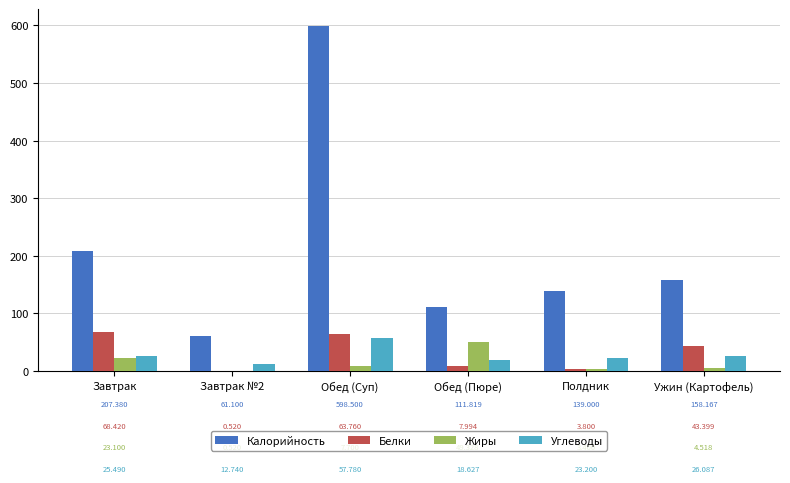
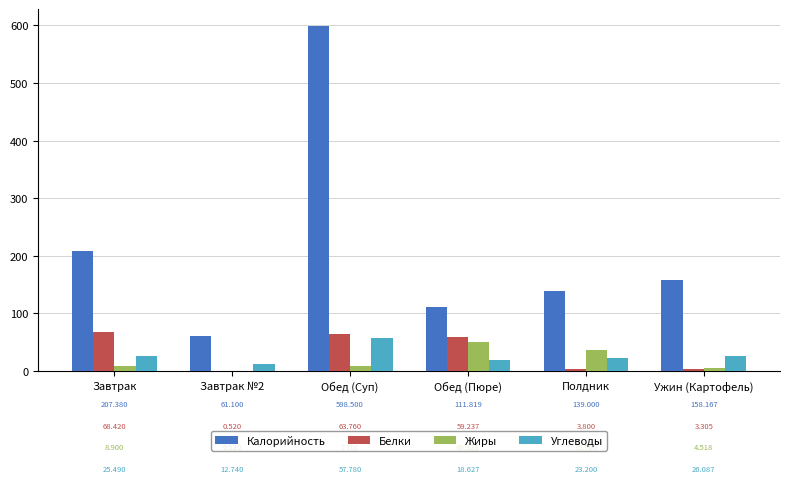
  {
    "Белки": {
-     "Обед (Пюре)": 7.994,
-     "Ужин (Картофель)": 43.399
+     "Обед (Пюре)": 59.237,
+     "Ужин (Картофель)": 3.305
    },
    "Жиры": {
-     "Завтрак": 23.100,
-     "Полдник": 0
+     "Завтрак": 8.900,
+     "Полдник": 40
    }
  }
